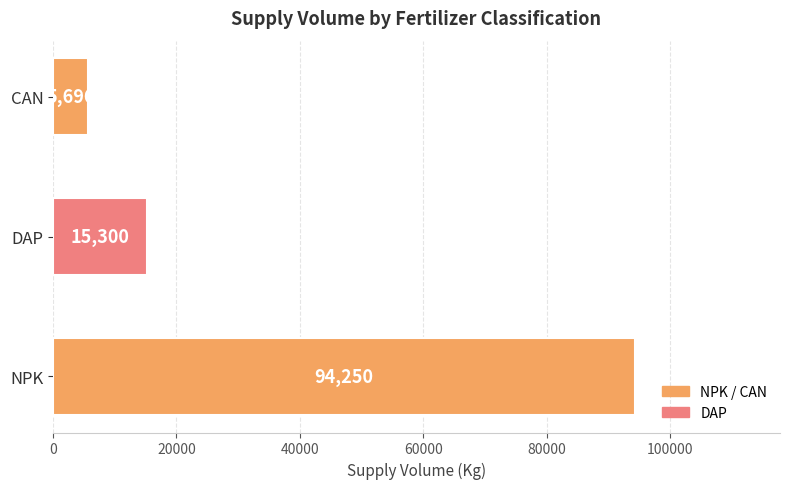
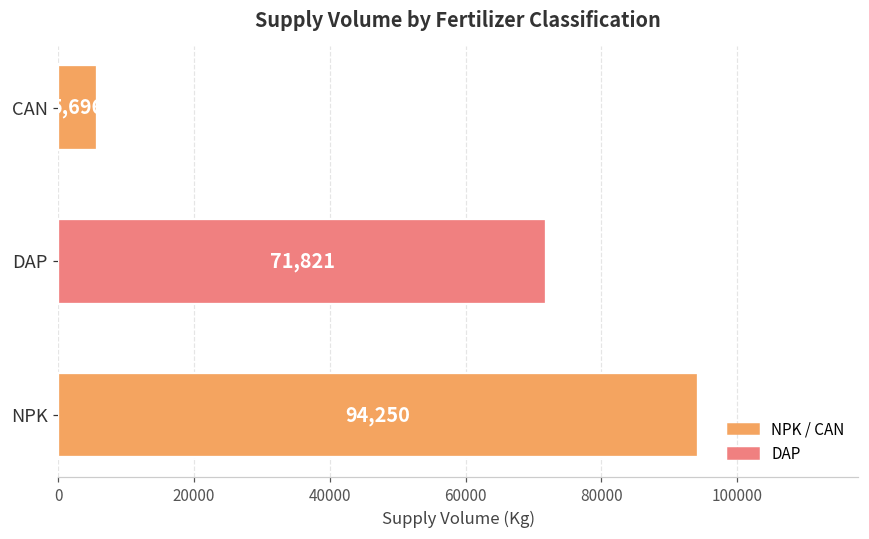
  {
    "CAN": "5,696",
-   "DAP": "15,300",
+   "DAP": "71,821",
    "NPK": "94,250"
  }
